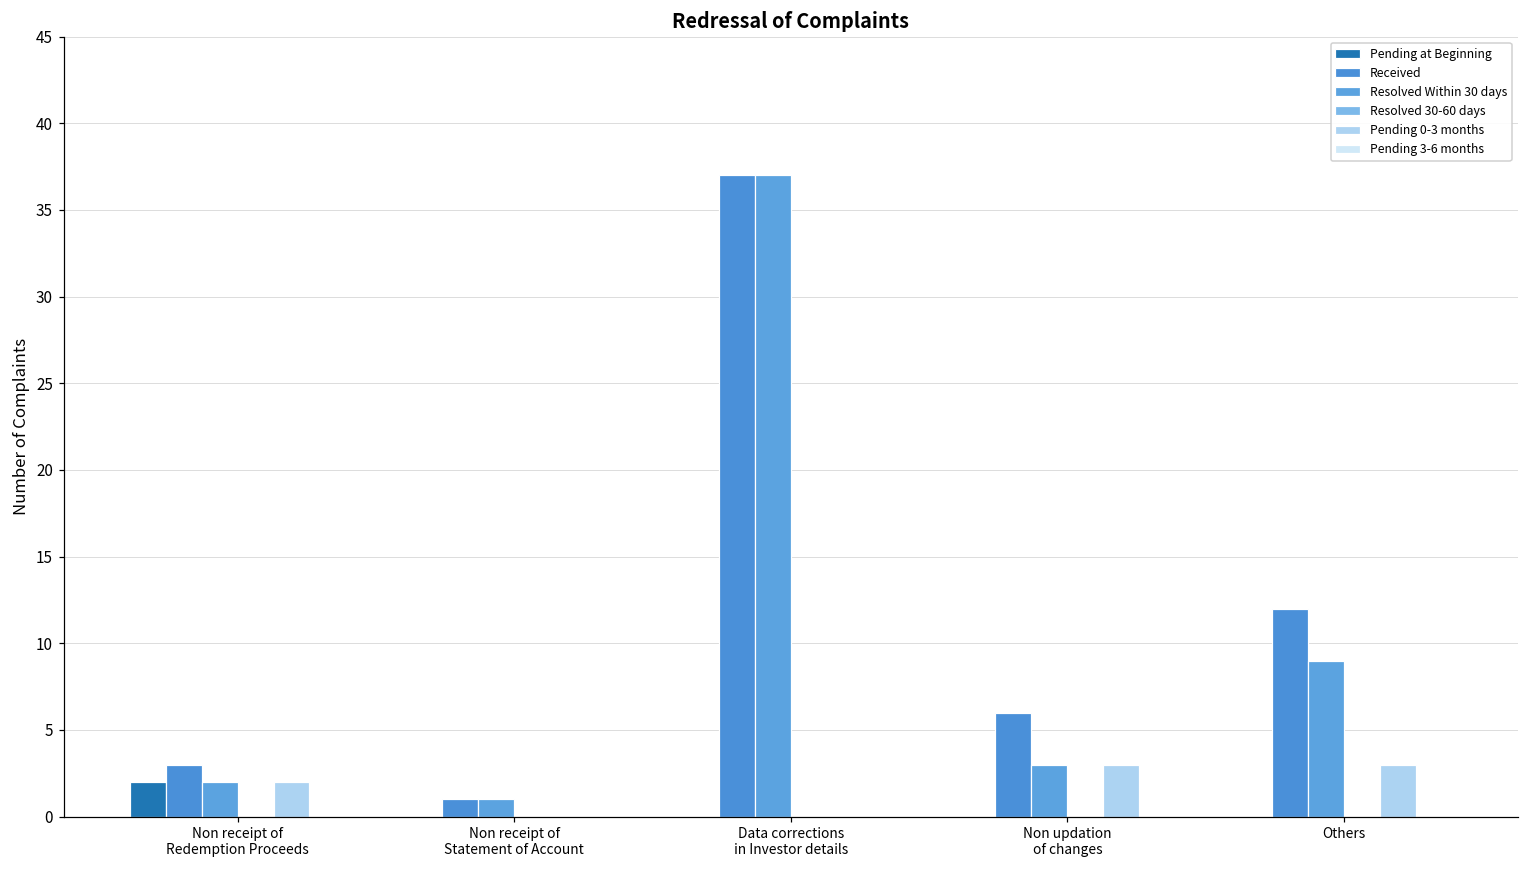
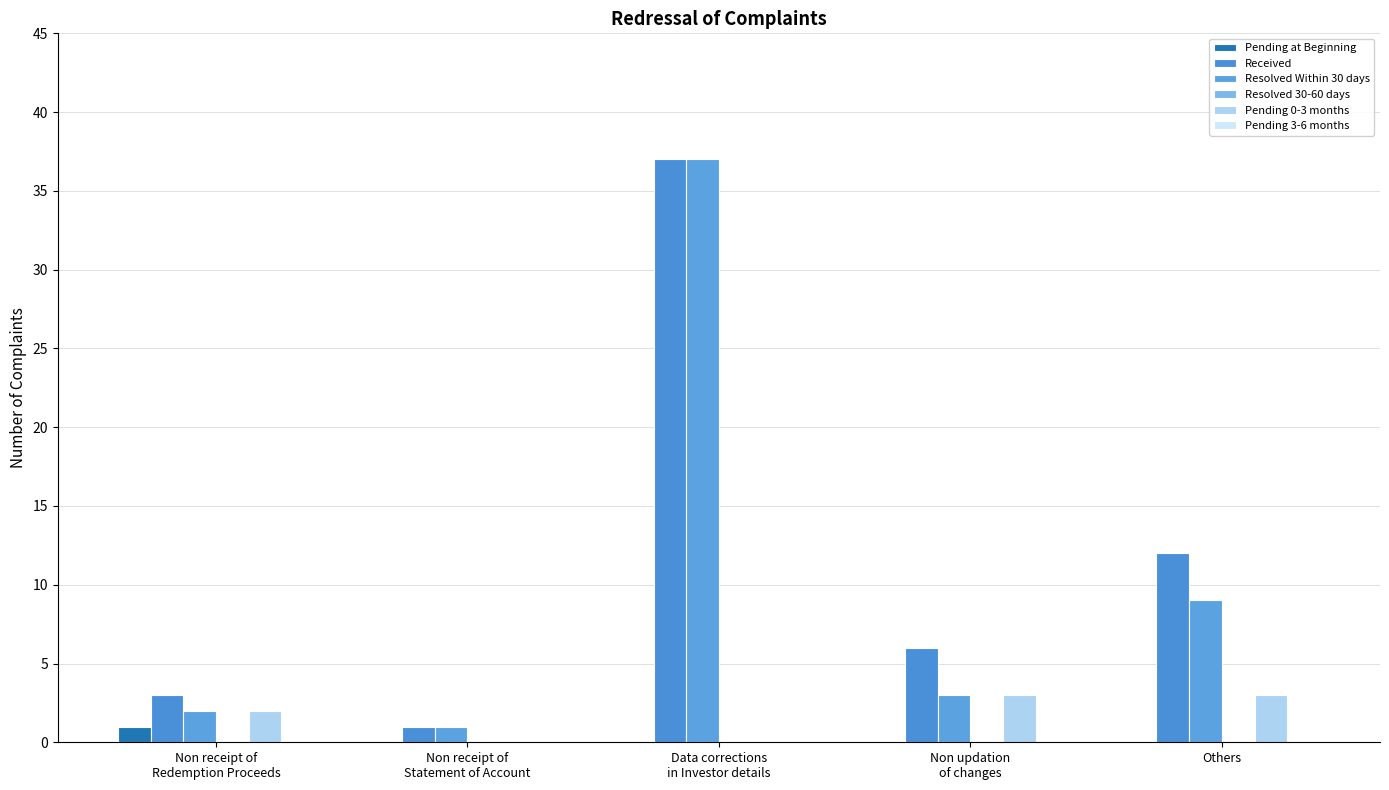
  {
    "Pending at Beginning": {
-     "Non receipt of Redemption Proceeds": 2,
+     "Non receipt of Redemption Proceeds": 1,
      "Non receipt of Statement of Account": 0,
      "Data corrections in Investor details": 0,
      "Non updation of changes": 0,
      "Others": 0
    }
  }
